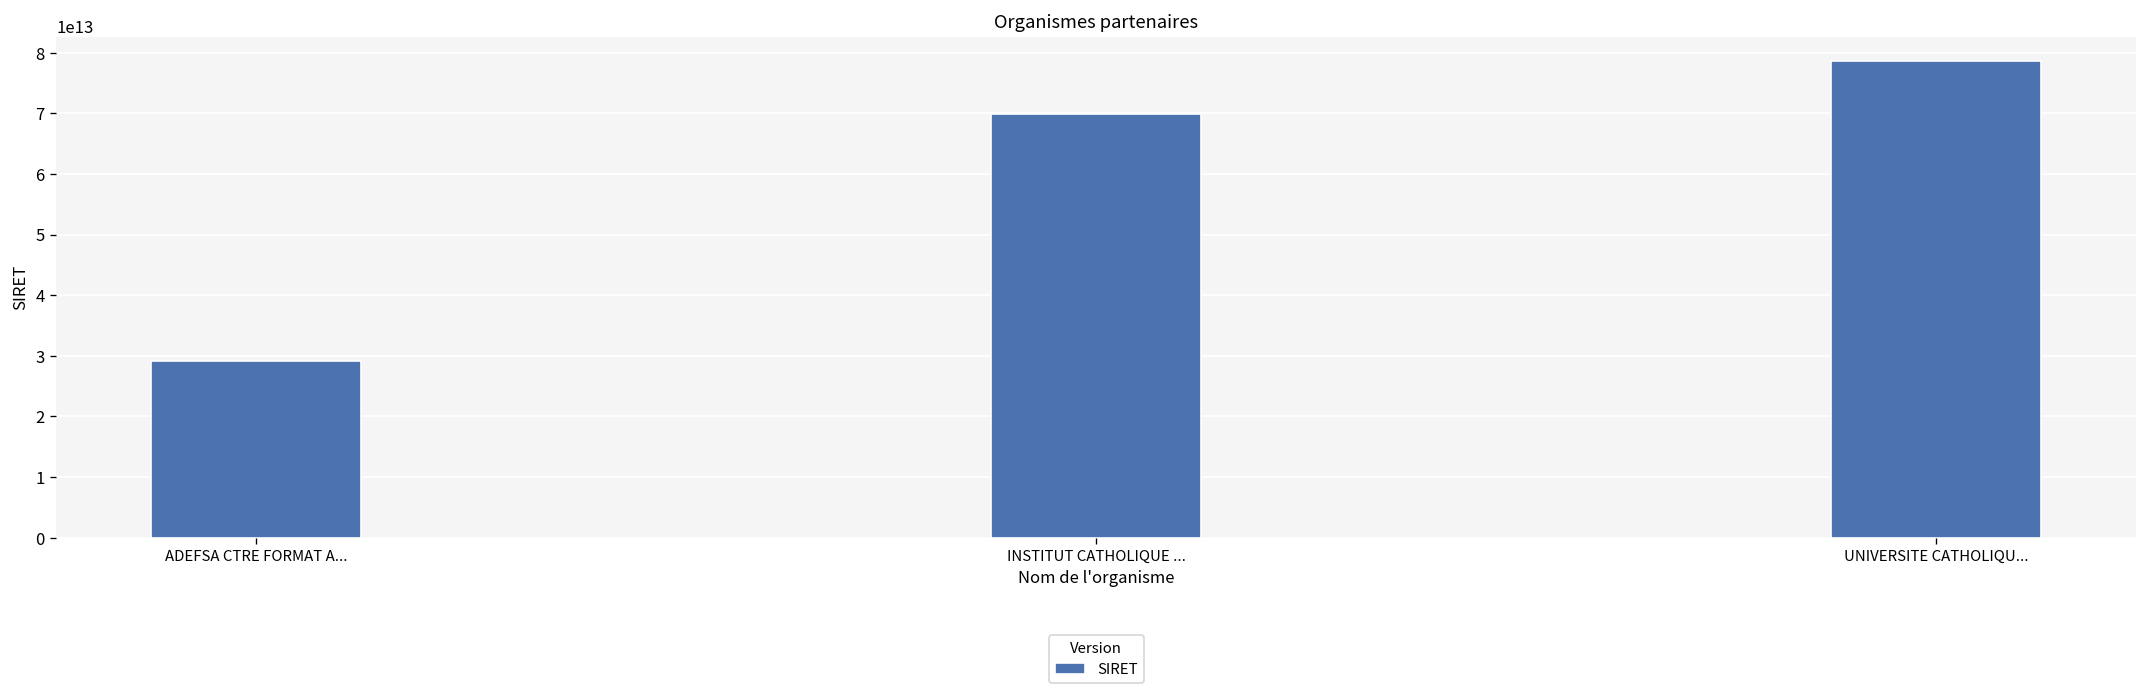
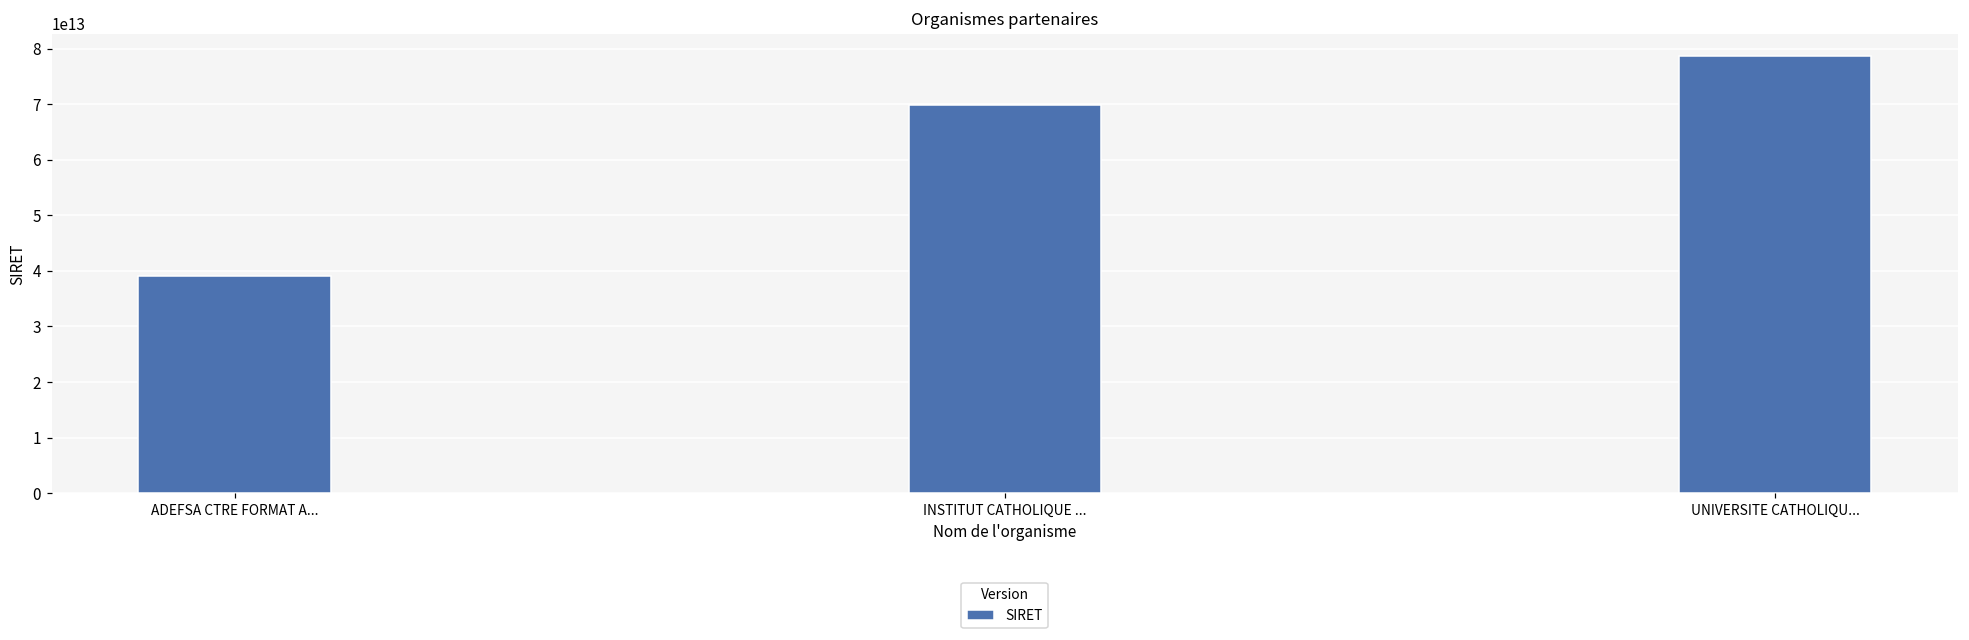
  {
-   "ADEFSA CTRE FORMAT A...": 29000000000000,
+   "ADEFSA CTRE FORMAT A...": 39000000000000,
    "INSTITUT CATHOLIQUE ...": 70000000000000,
    "UNIVERSITE CATHOLIQU...": 79000000000000
  }
